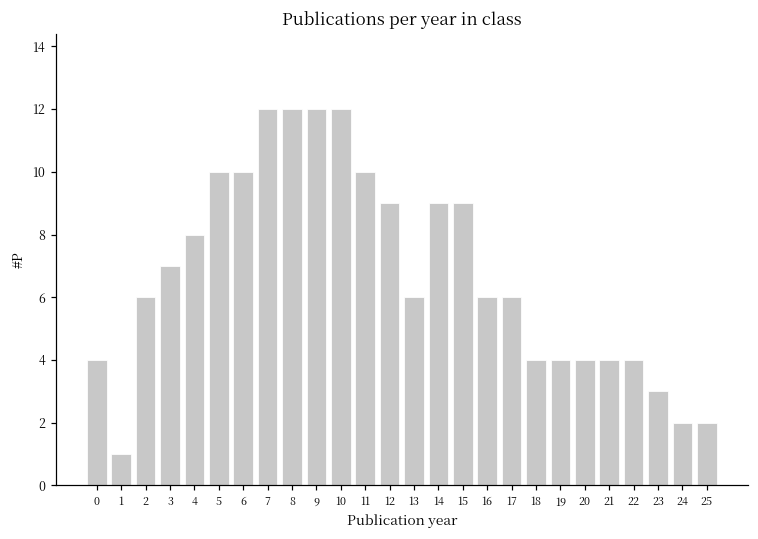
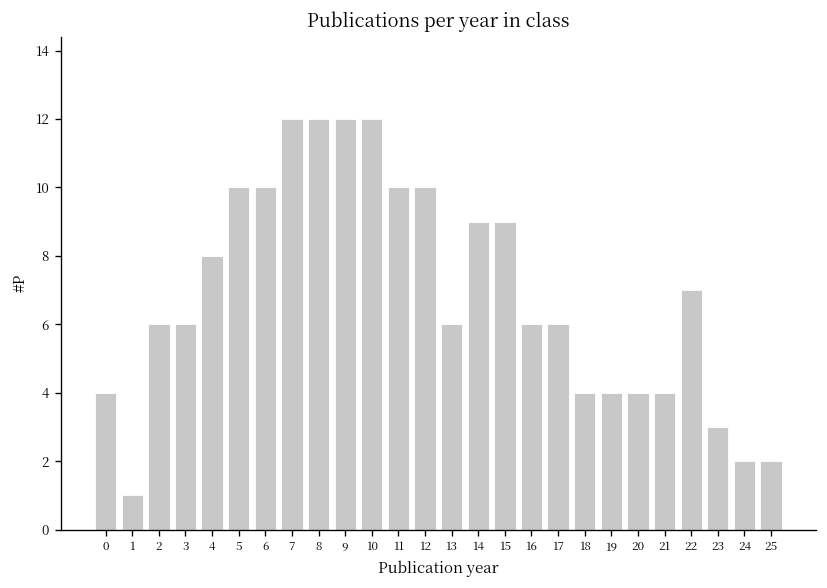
  {
    "0": 4,
    "1": 1,
    "2": 6,
-   "3": 7,
+   "3": 6,
    "4": 8,
    "5": 10,
    "6": 10,
    "7": 12,
    "8": 12,
    "9": 12,
    "10": 12,
    "11": 10,
-   "12": 9,
+   "12": 10,
    "13": 6,
    "14": 9,
    "15": 9,
    "16": 6,
    "17": 6,
    "18": 4,
    "19": 4,
    "20": 4,
    "21": 4,
-   "22": 4,
+   "22": 7,
    "23": 3,
    "24": 2,
    "25": 2
  }
